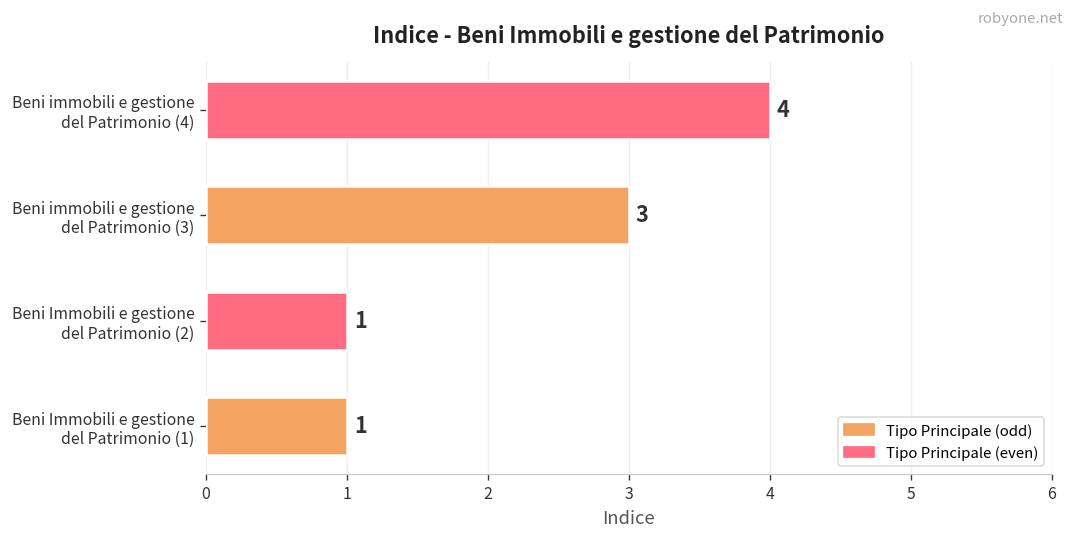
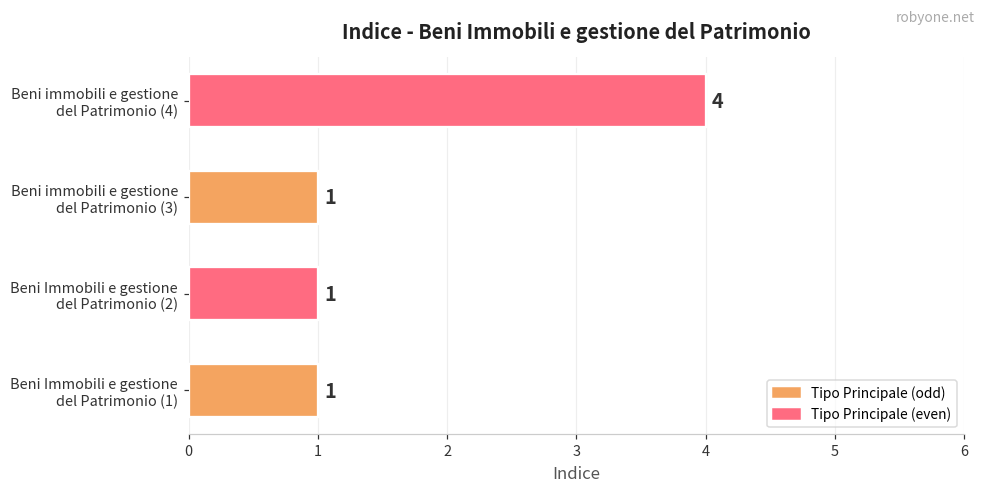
  {
    "Beni immobili e gestione del Patrimonio (4)": 4,
-   "Beni immobili e gestione del Patrimonio (3)": 3,
+   "Beni immobili e gestione del Patrimonio (3)": 1,
    "Beni Immobili e gestione del Patrimonio (2)": 1,
    "Beni Immobili e gestione del Patrimonio (1)": 1
  }
